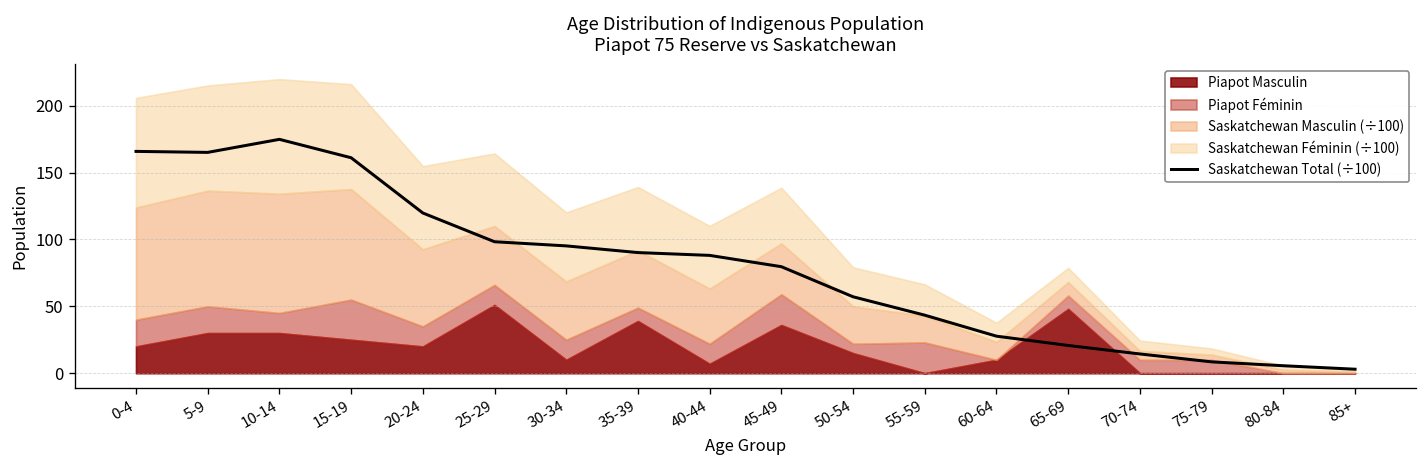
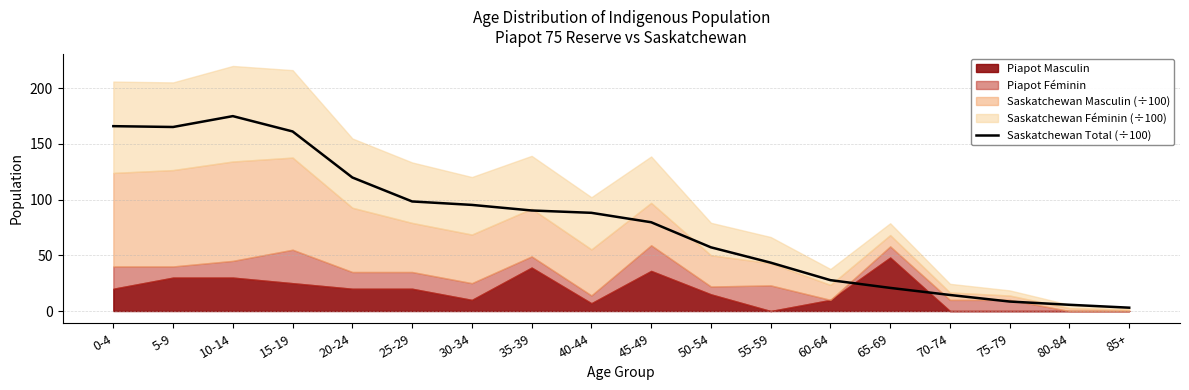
  {
    "Saskatchewan Total (÷100)": {
      "0-4": 166,
      "5-9": 165,
      "10-14": 175,
      "15-19": 161,
      "20-24": 120,
      "25-29": 98,
      "30-34": 95,
      "40-44": 88,
      "45-49": 80,
      "50-54": 57,
      "60-64": 28,
      "65-69": 21
    },
    "Piapot Masculin": {
      "0-4": 20,
      "5-9": 30,
      "10-14": 30,
      "15-19": 25,
      "20-24": 20,
-     "25-29": 51,
+     "25-29": 20,
      "30-34": 10,
      "35-39": 39,
      "40-44": 7,
      "45-49": 36,
      "50-54": 15,
      "55-59": 0,
      "65-69": 48,
      "70-74": 0,
      "75-79": 0
    },
    "Piapot Féminin": {
      "0-4": 20,
-     "5-9": 20,
+     "5-9": 10,
      "10-14": 15,
      "15-19": 30,
      "20-24": 15,
      "25-29": 15,
      "30-34": 15,
      "35-39": 10,
-     "40-44": 15,
+     "40-44": 7,
      "45-49": 23,
      "50-54": 7,
      "55-59": 23,
      "65-69": 10,
      "70-74": 10
    }
  }
